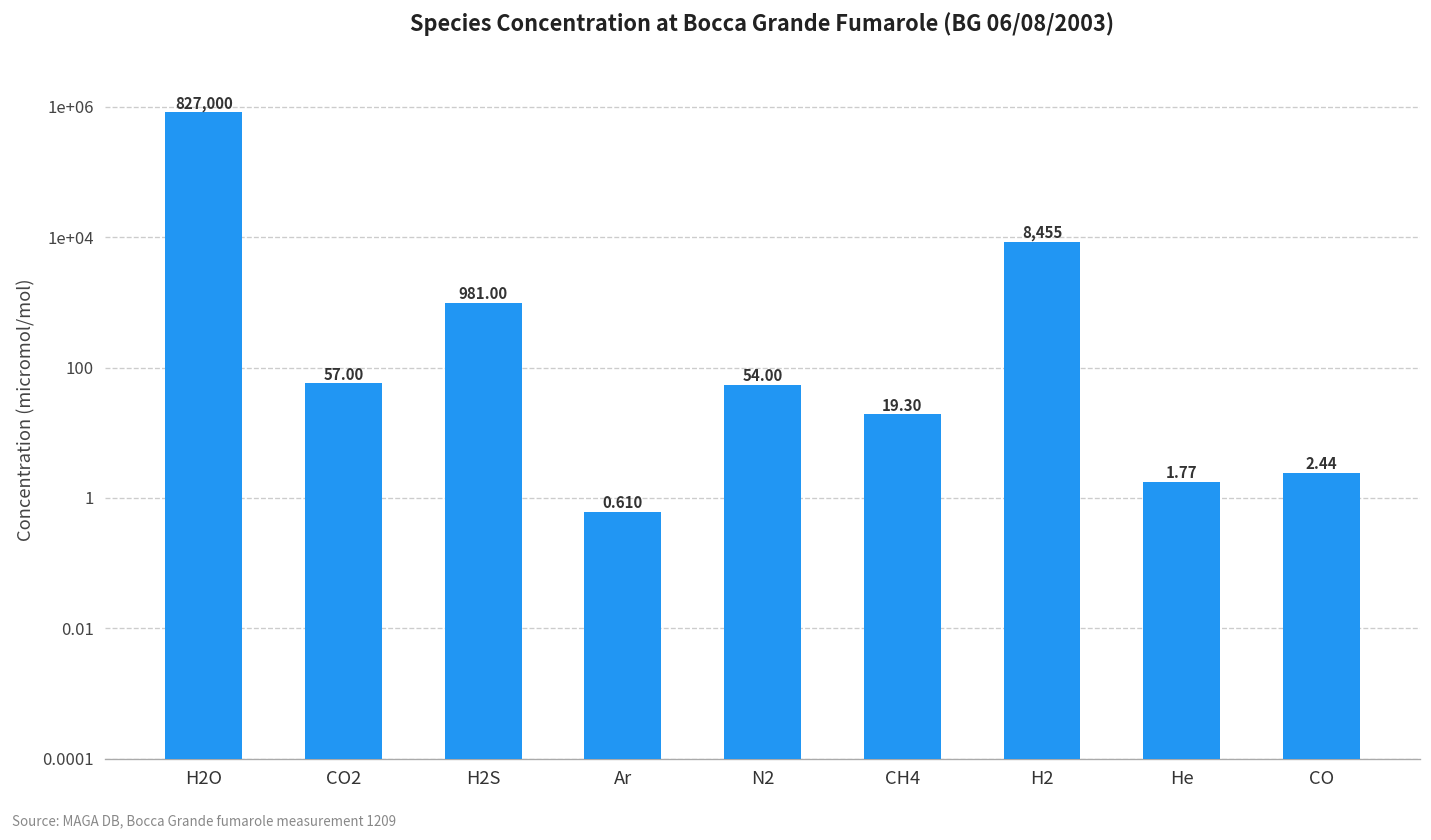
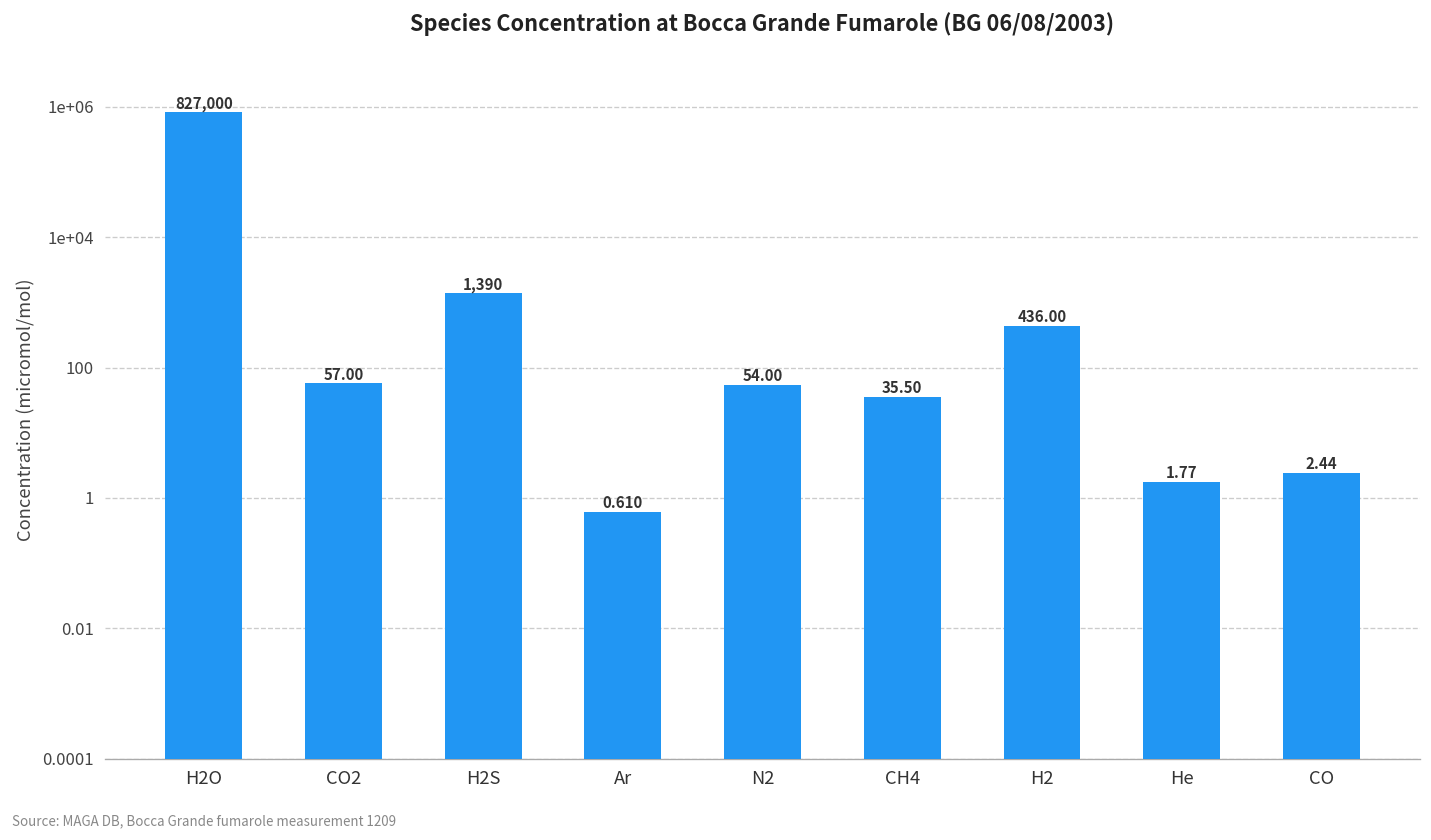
  {
    "H2O": "827,000",
    "CO2": "57.00",
-   "H2S": "981.00",
+   "H2S": "1,390",
    "Ar": "0.610",
    "N2": "54.00",
-   "CH4": "19.30",
-   "H2": "8,455",
+   "CH4": "35.50",
+   "H2": "436.00",
    "He": "1.77",
    "CO": "2.44"
  }
